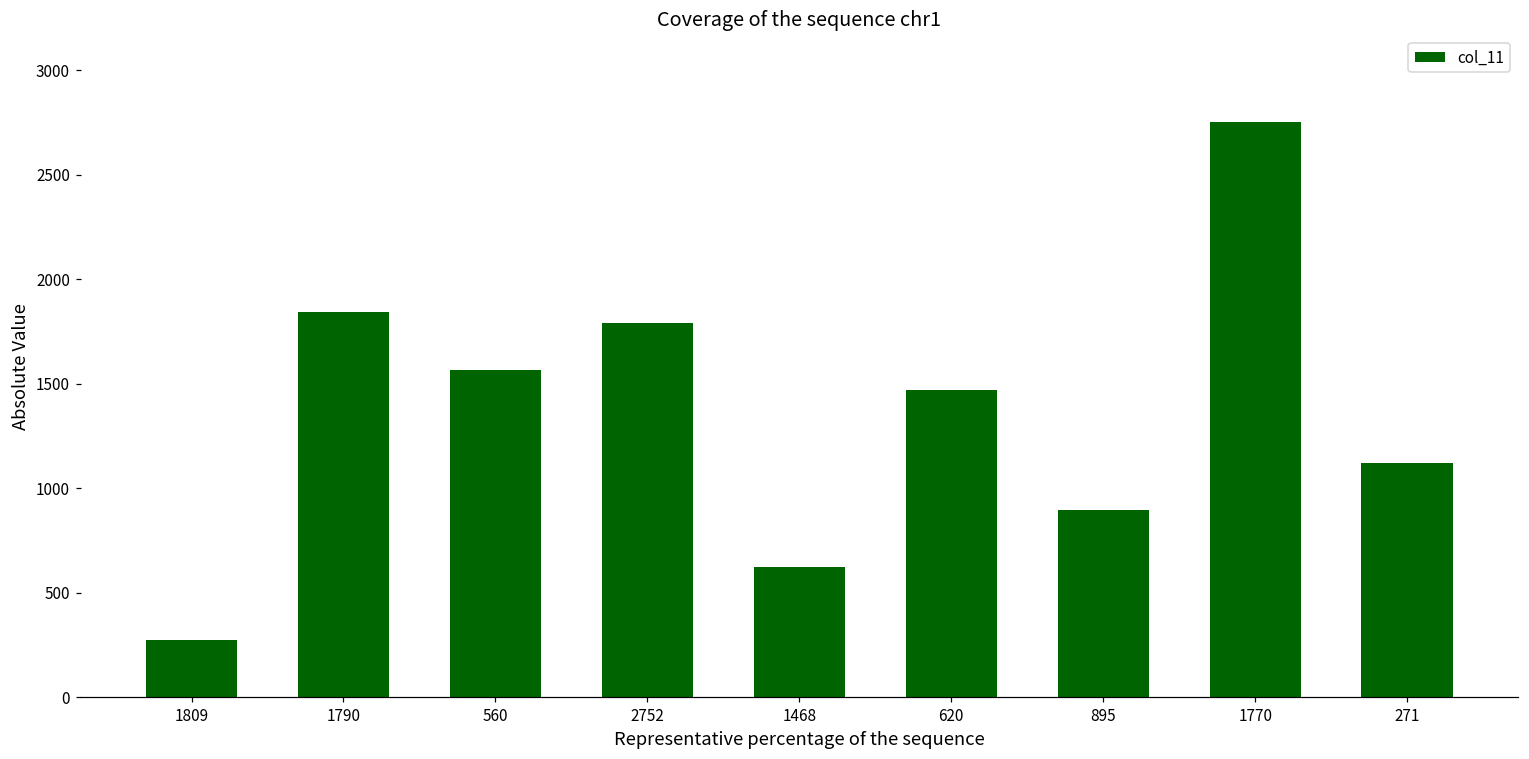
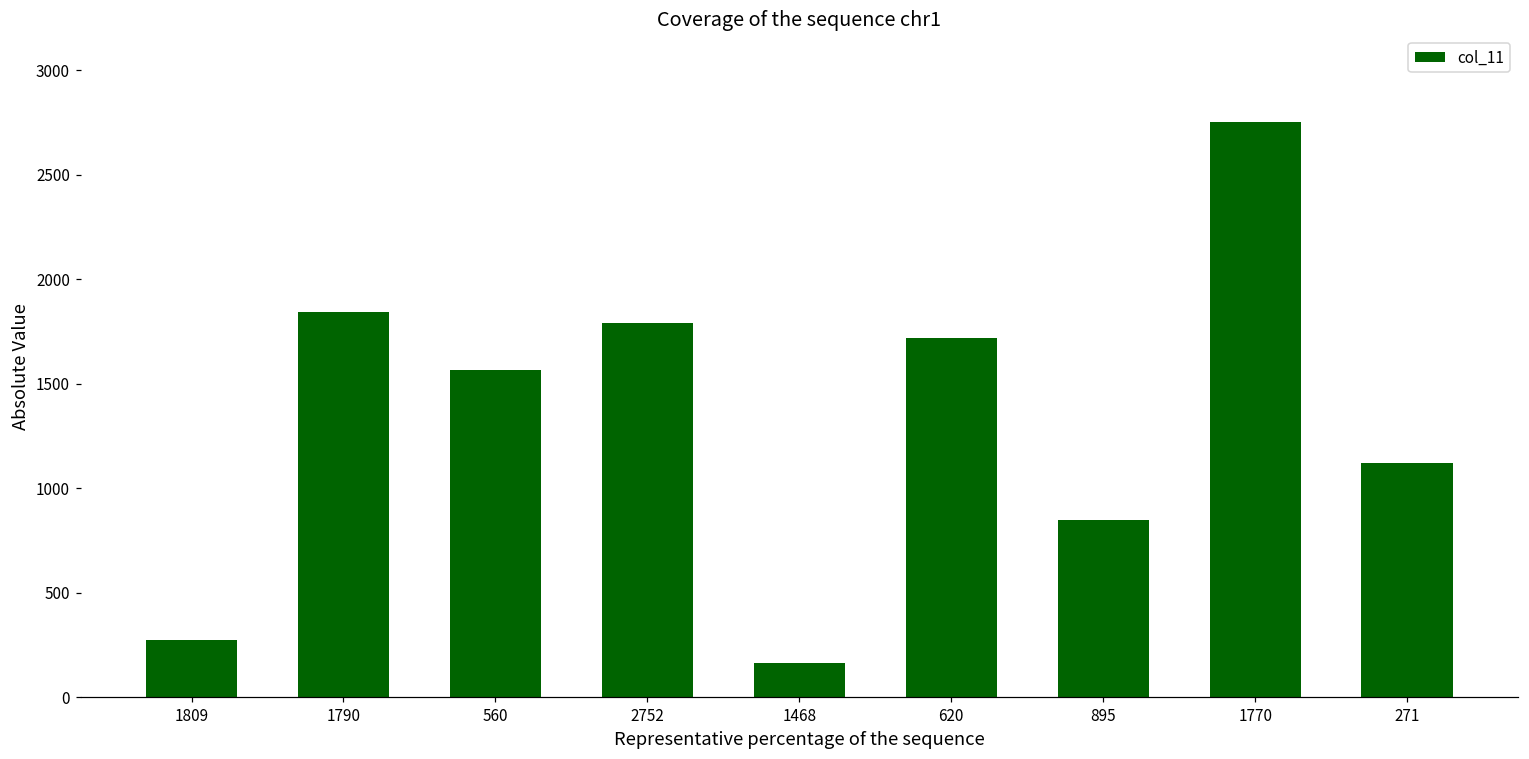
  {
    "1809": 270,
    "1790": 1840,
    "560": 1570,
    "2752": 1790,
-   "1468": 620,
-   "620": 1470,
-   "895": 900,
+   "1468": 160,
+   "620": 1720,
+   "895": 850,
    "1770": 2750,
    "271": 1120
  }
